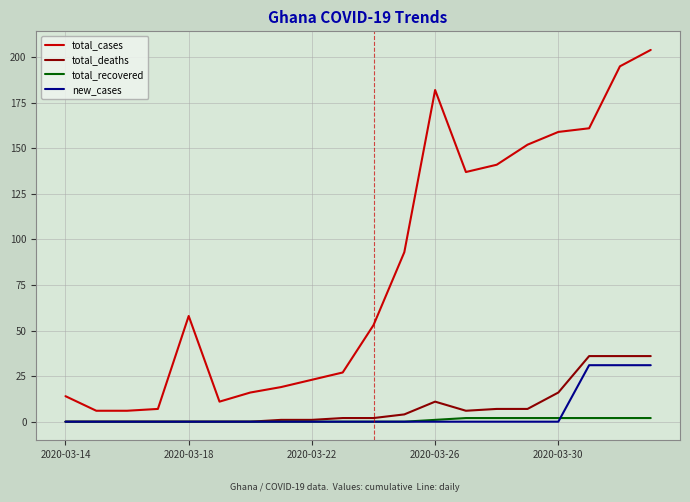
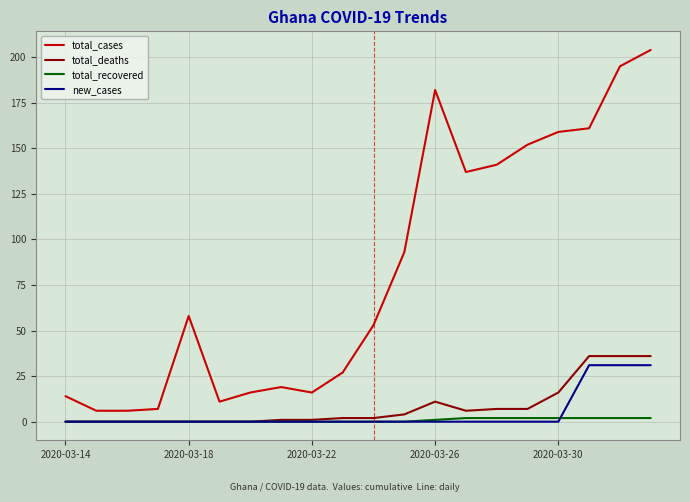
  {
    "total_cases": {
      "2020-03-14": 14,
      "2020-03-18": 58,
-     "2020-03-22": 23,
+     "2020-03-22": 16,
      "2020-03-26": 182,
      "2020-03-30": 159
    },
    "total_deaths": {
      "2020-03-26": 11,
      "2020-03-30": 16
    },
    "total_recovered": {
      "2020-03-30": 2
    },
    "new_cases": {
      "2020-03-30": 0
    }
  }
